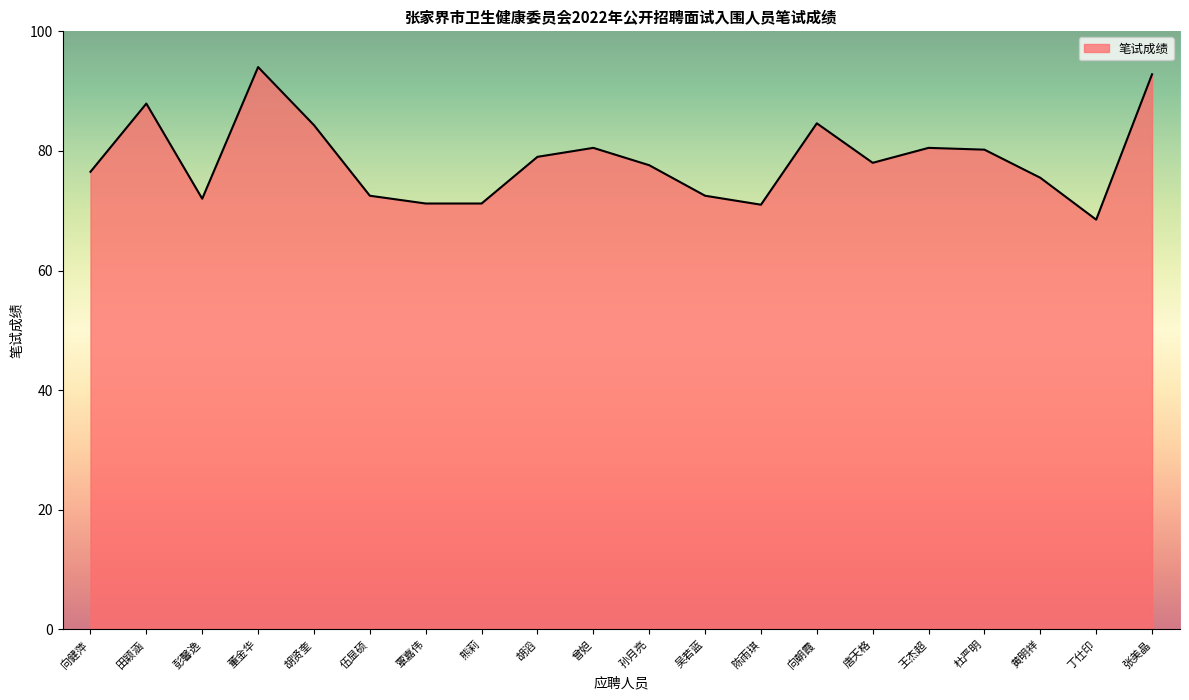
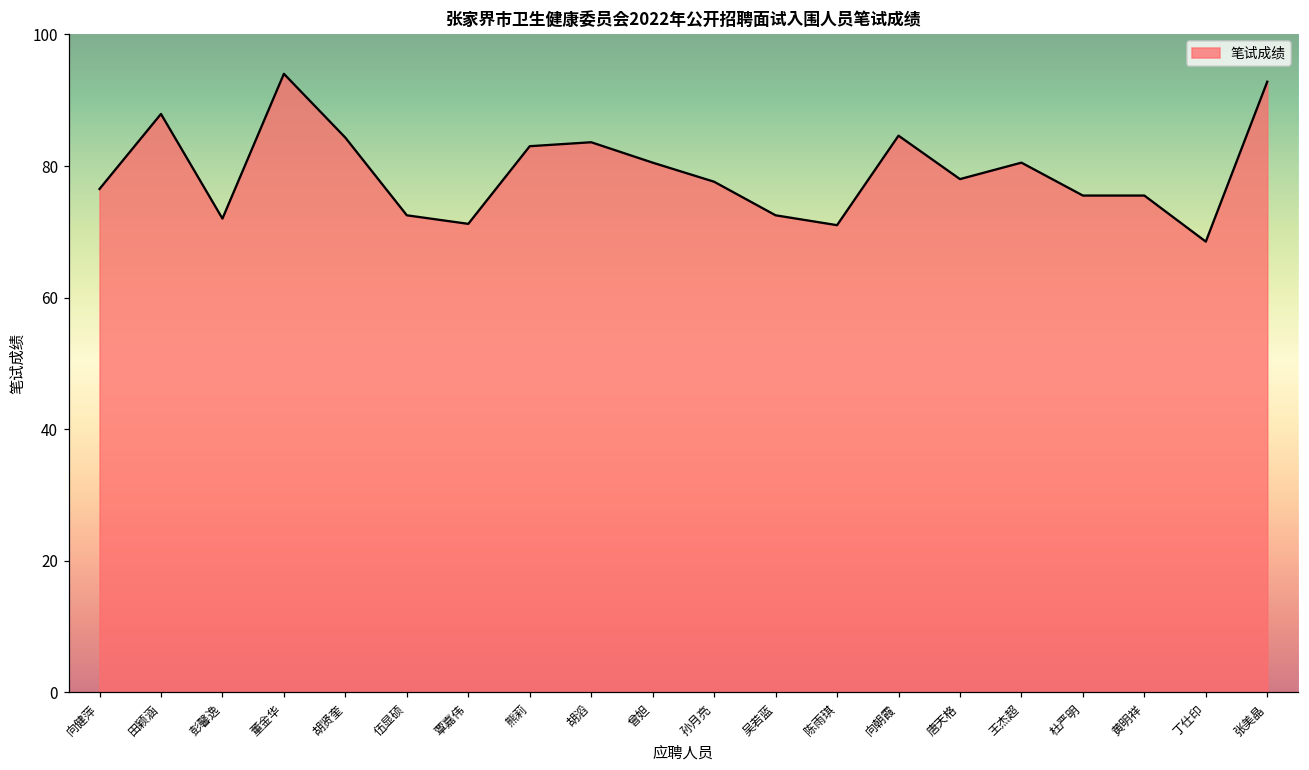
  {
    "向健萍": 77,
    "田颖涵": 88,
    "彭馨逸": 72,
    "董金华": 94,
    "胡贤奎": 84,
    "伍显硕": 73,
    "覃嘉伟": 71,
-   "熊莉": 71,
-   "胡滔": 79,
+   "熊莉": 83,
+   "胡滔": 84,
    "曾妲": 81,
    "孙月亮": 78,
    "吴若蓝": 73,
    "陈雨琪": 71,
    "向朝霞": 85,
    "唐天格": 78,
    "王杰超": 81,
-   "杜严明": 80,
+   "杜严明": 76,
    "黄明祥": 76,
    "丁仕印": 69,
    "张美晶": 93
  }
